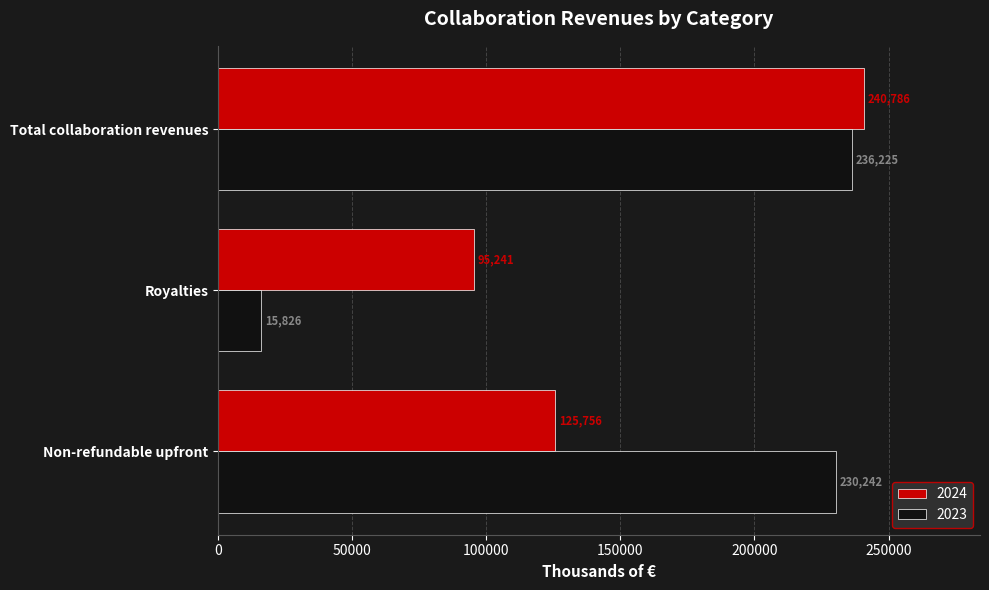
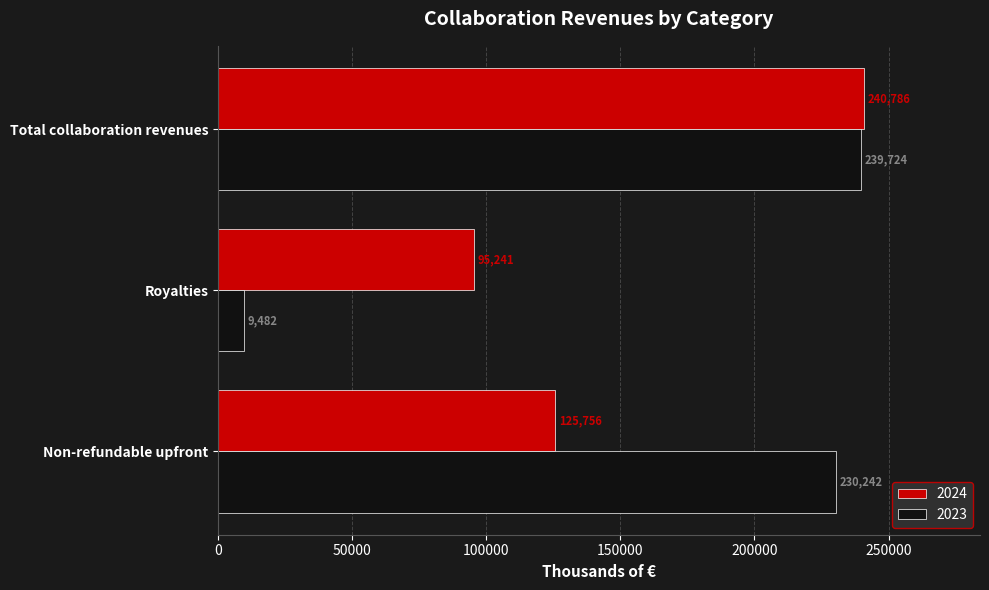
  {
    "2024": {
      "Total collaboration revenues": "240,786",
      "Royalties": "95,241",
      "Non-refundable upfront": "125,756"
    },
    "2023": {
-     "Total collaboration revenues": "236,225",
-     "Royalties": "15,826",
+     "Total collaboration revenues": "239,724",
+     "Royalties": "9,482",
      "Non-refundable upfront": "230,242"
    }
  }
